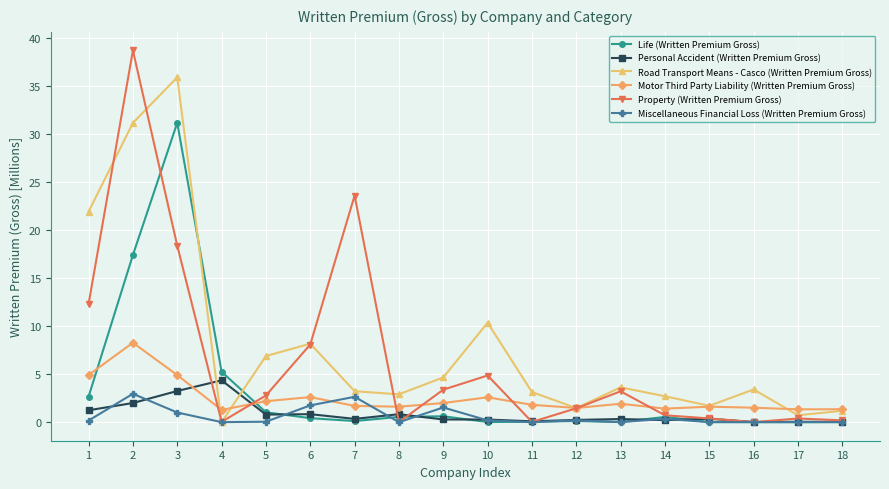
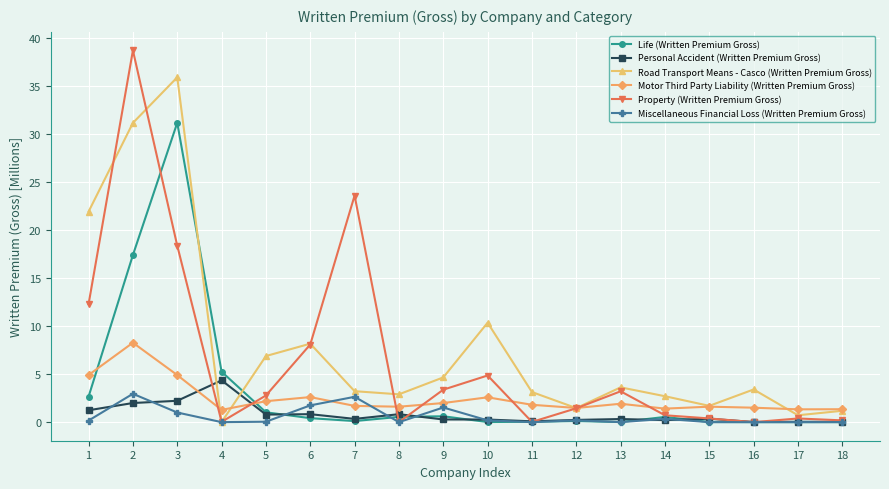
  {
    "Personal Accident (Written Premium Gross)": {
      "1": 1,
      "2": 2,
-     "3": 3,
+     "3": 2,
      "4": 4,
      "6": 1,
      "8": 1,
      "9": 0,
      "13": 0
    }
  }
